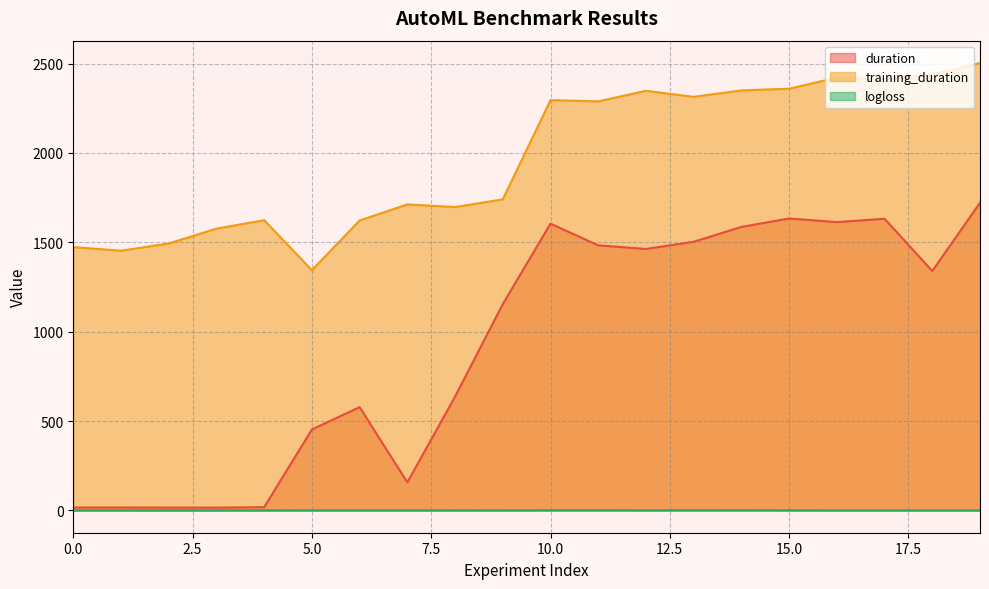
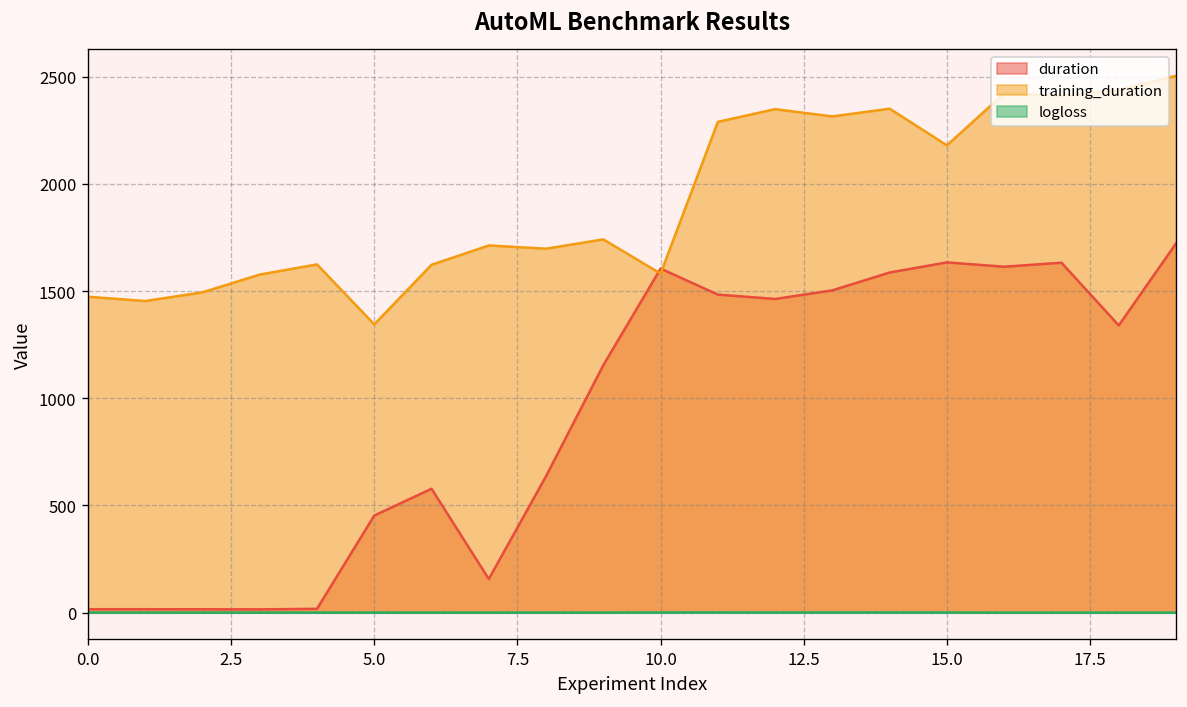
  {
    "duration": {
      "0.0": 20,
      "5.0": 450,
      "10.0": 1600,
      "15.0": 1630
    },
    "training_duration": {
      "0.0": 1470,
      "5.0": 1340,
-     "10.0": 2300,
-     "15.0": 2360
+     "10.0": 1580,
+     "15.0": 2180
    },
    "logloss": {
      "0.0": 0,
      "5.0": 0,
      "10.0": 0,
      "15.0": 0
    }
  }
